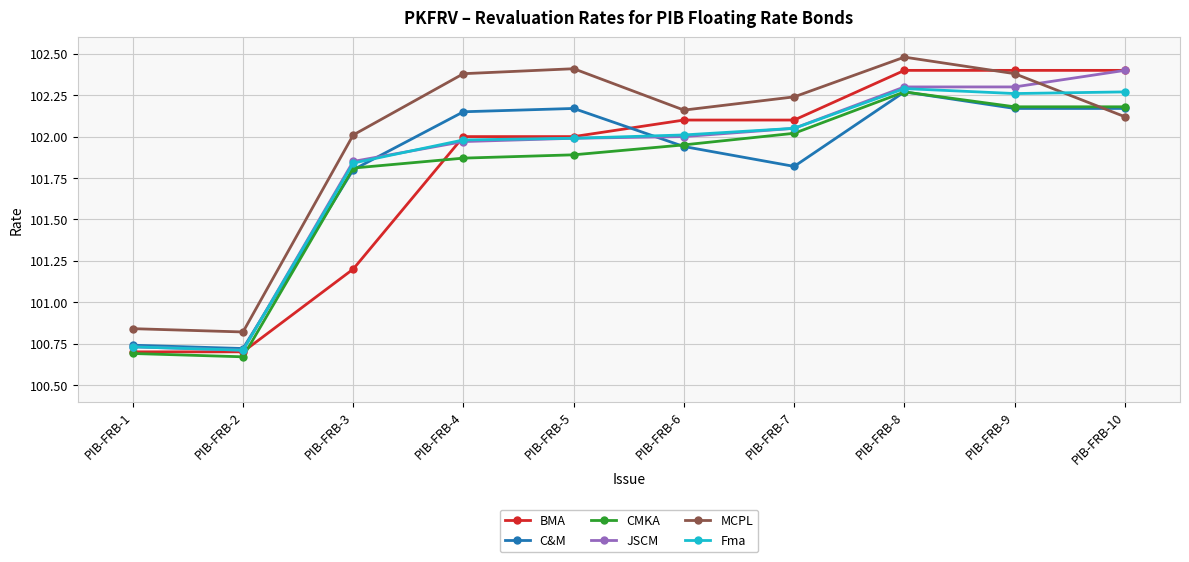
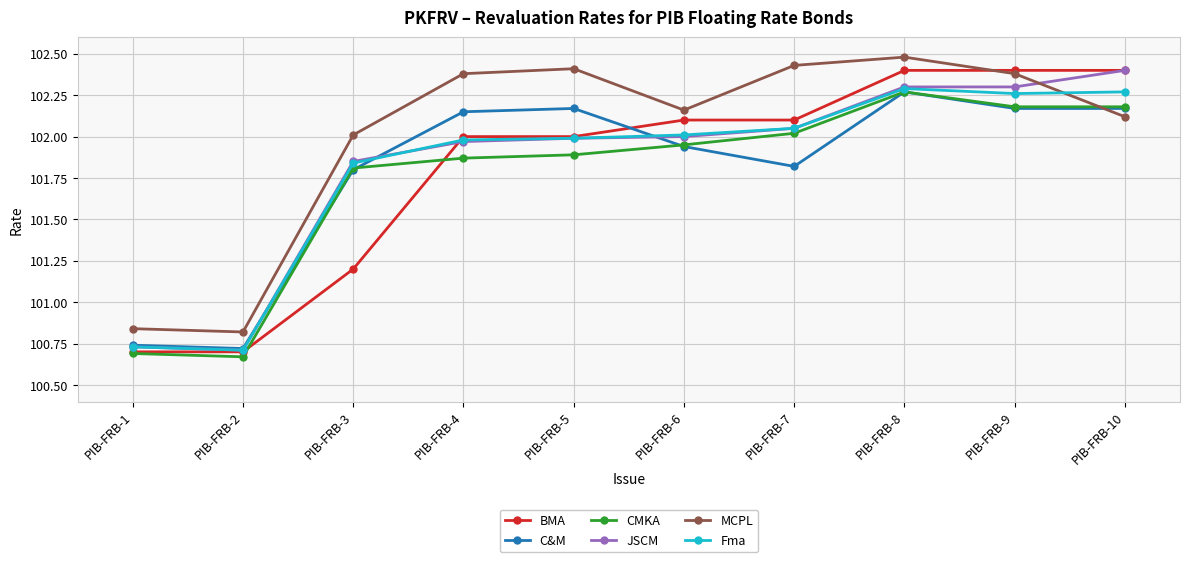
  {
    "BMA": {
      "PIB-FRB-3": 101.20,
      "PIB-FRB-4": 102.00,
      "PIB-FRB-6": 102.10,
      "PIB-FRB-7": 102.10,
      "PIB-FRB-8": 102.40,
      "PIB-FRB-9": 102.40
    },
    "C&M": {
      "PIB-FRB-4": 102.15,
      "PIB-FRB-5": 102.17,
      "PIB-FRB-7": 101.82
    },
    "CMKA": {
      "PIB-FRB-2": 100.67,
      "PIB-FRB-4": 101.87,
      "PIB-FRB-5": 101.89,
      "PIB-FRB-7": 102.02
    },
    "JSCM": {
      "PIB-FRB-9": 102.30
    },
    "MCPL": {
      "PIB-FRB-1": 100.84,
      "PIB-FRB-2": 100.82,
      "PIB-FRB-3": 102.01,
      "PIB-FRB-4": 102.38,
      "PIB-FRB-5": 102.41,
      "PIB-FRB-6": 102.16,
-     "PIB-FRB-7": 102.24,
+     "PIB-FRB-7": 102.43,
      "PIB-FRB-8": 102.48,
      "PIB-FRB-9": 102.38,
      "PIB-FRB-10": 102.12
    },
    "Fma": {
      "PIB-FRB-9": 102.26,
      "PIB-FRB-10": 102.27
    }
  }
